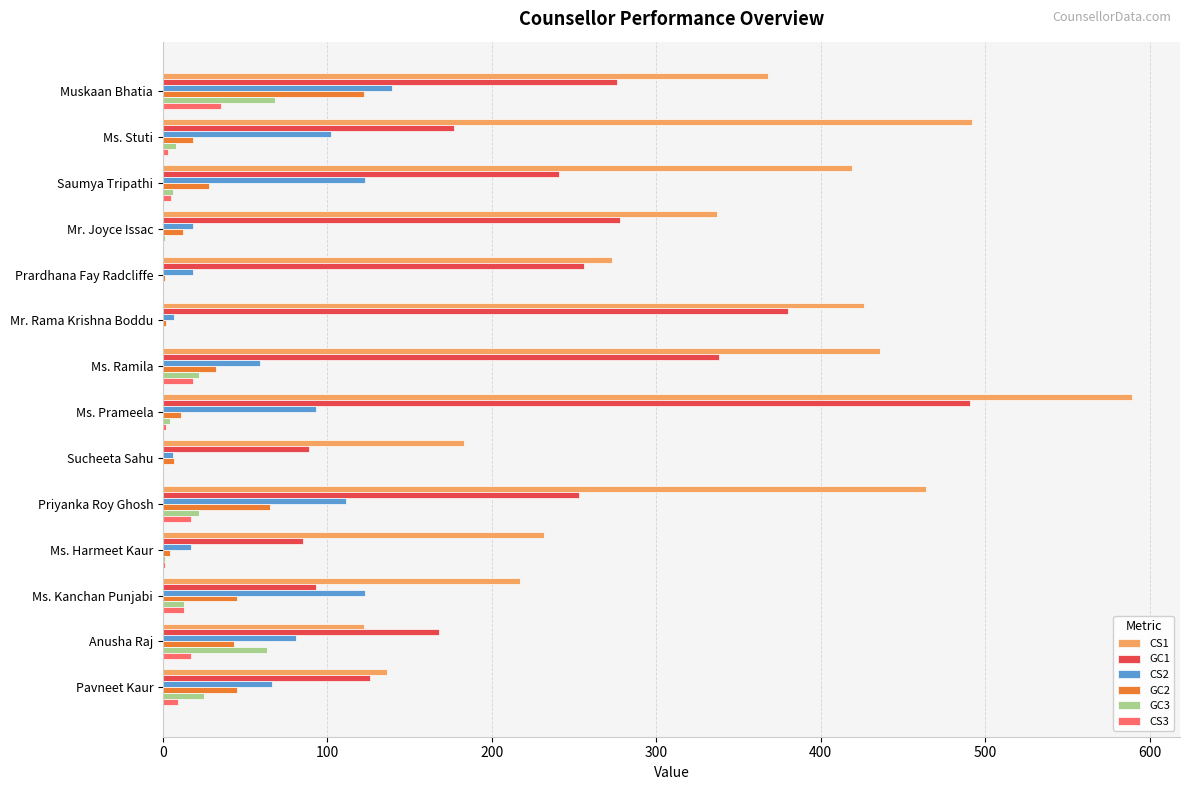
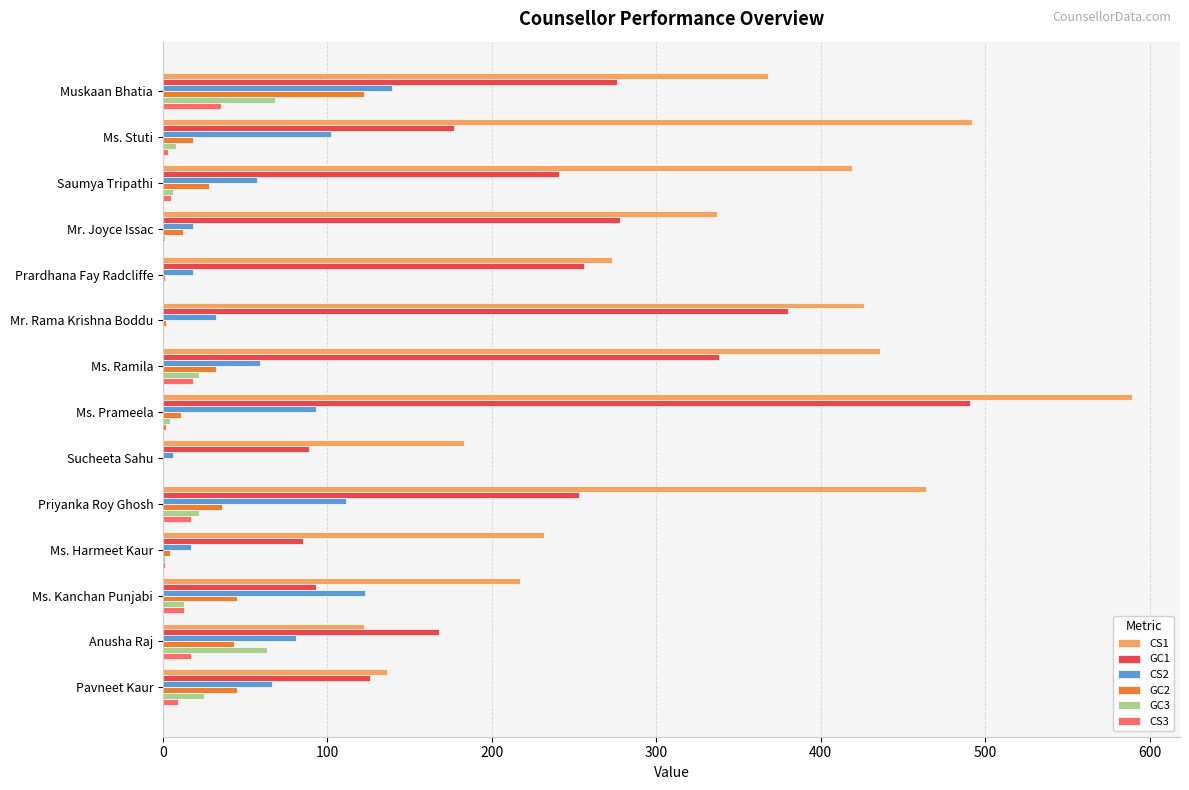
  {
    "CS2": {
      "Muskaan Bhatia": 139,
      "Ms. Stuti": 102,
-     "Saumya Tripathi": 123,
+     "Saumya Tripathi": 57,
      "Mr. Joyce Issac": 18,
      "Prardhana Fay Radcliffe": 18,
-     "Mr. Rama Krishna Boddu": 7,
+     "Mr. Rama Krishna Boddu": 32,
      "Ms. Ramila": 59,
      "Ms. Prameela": 93,
      "Sucheeta Sahu": 6,
      "Priyanka Roy Ghosh": 111,
      "Ms. Harmeet Kaur": 17,
      "Ms. Kanchan Punjabi": 123,
      "Anusha Raj": 81,
      "Pavneet Kaur": 66
    },
    "GC2": {
      "Muskaan Bhatia": 122,
      "Ms. Stuti": 18,
      "Saumya Tripathi": 28,
      "Mr. Joyce Issac": 12,
      "Mr. Rama Krishna Boddu": 2,
      "Ms. Ramila": 32,
      "Ms. Prameela": 11,
-     "Sucheeta Sahu": 7,
-     "Priyanka Roy Ghosh": 65,
+     "Sucheeta Sahu": 0,
+     "Priyanka Roy Ghosh": 36,
      "Ms. Harmeet Kaur": 4,
      "Ms. Kanchan Punjabi": 45,
      "Anusha Raj": 43,
      "Pavneet Kaur": 45
    },
    "GC3": {
      "Muskaan Bhatia": 68,
      "Ms. Stuti": 8,
      "Saumya Tripathi": 6,
      "Prardhana Fay Radcliffe": 0,
      "Mr. Rama Krishna Boddu": 0,
      "Ms. Ramila": 22,
      "Ms. Prameela": 4,
      "Sucheeta Sahu": 0,
      "Priyanka Roy Ghosh": 22,
      "Ms. Kanchan Punjabi": 13,
      "Anusha Raj": 63,
      "Pavneet Kaur": 25
    }
  }
